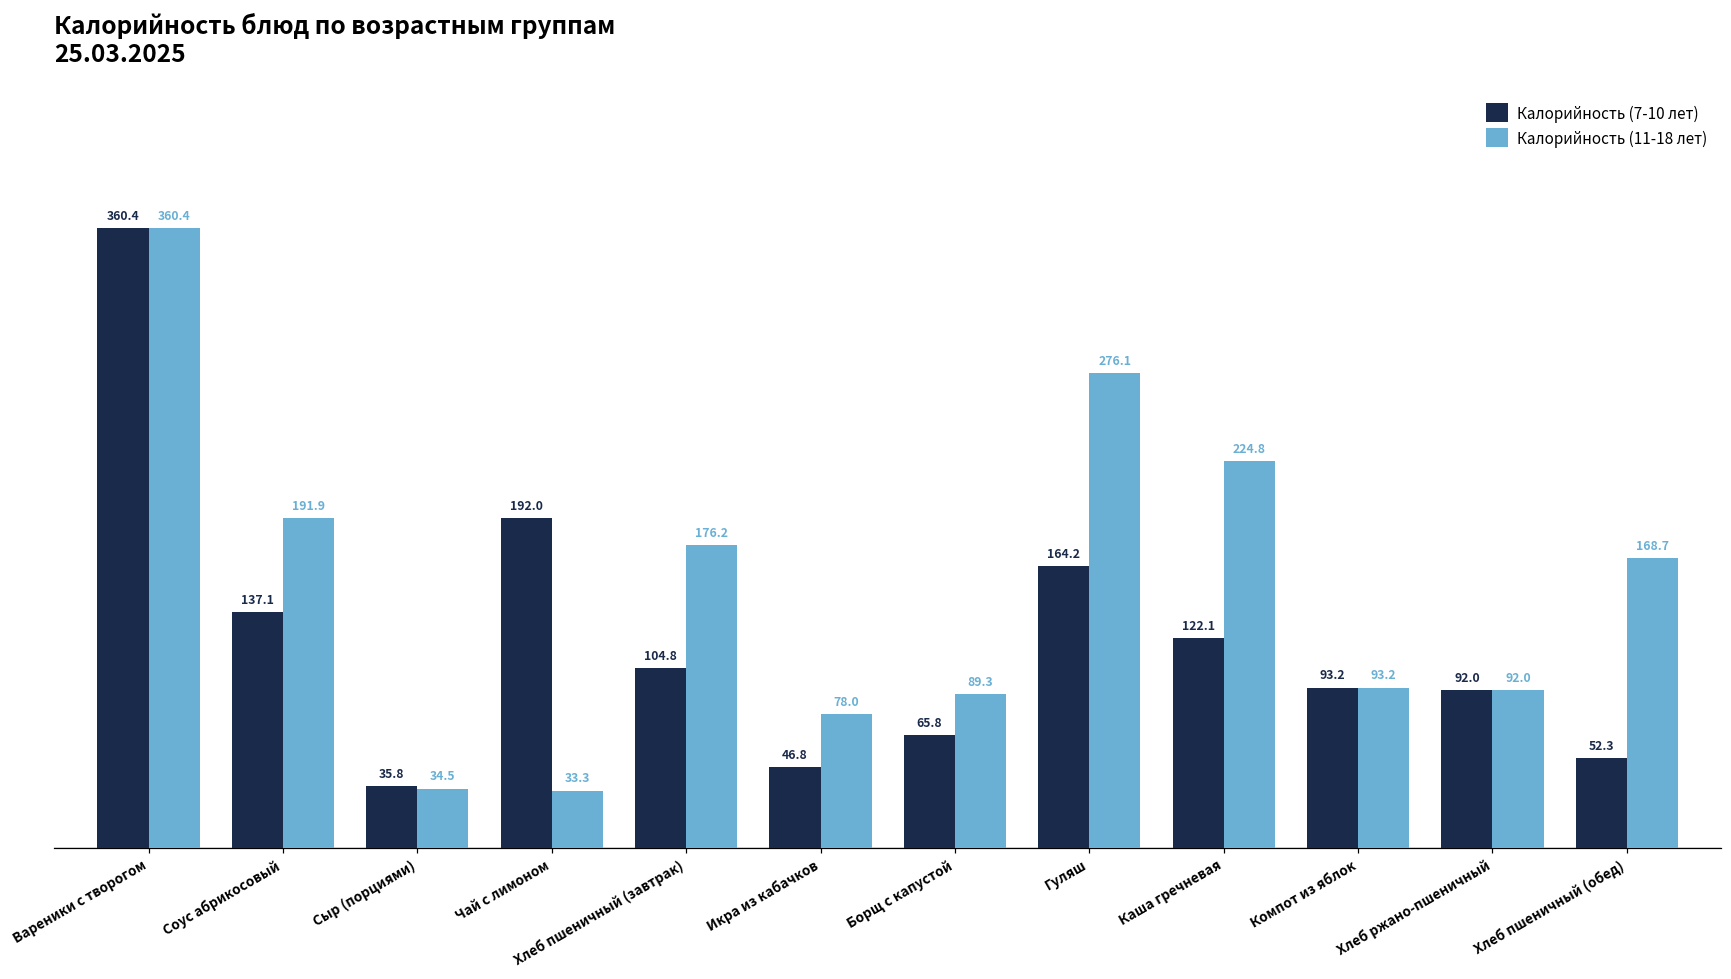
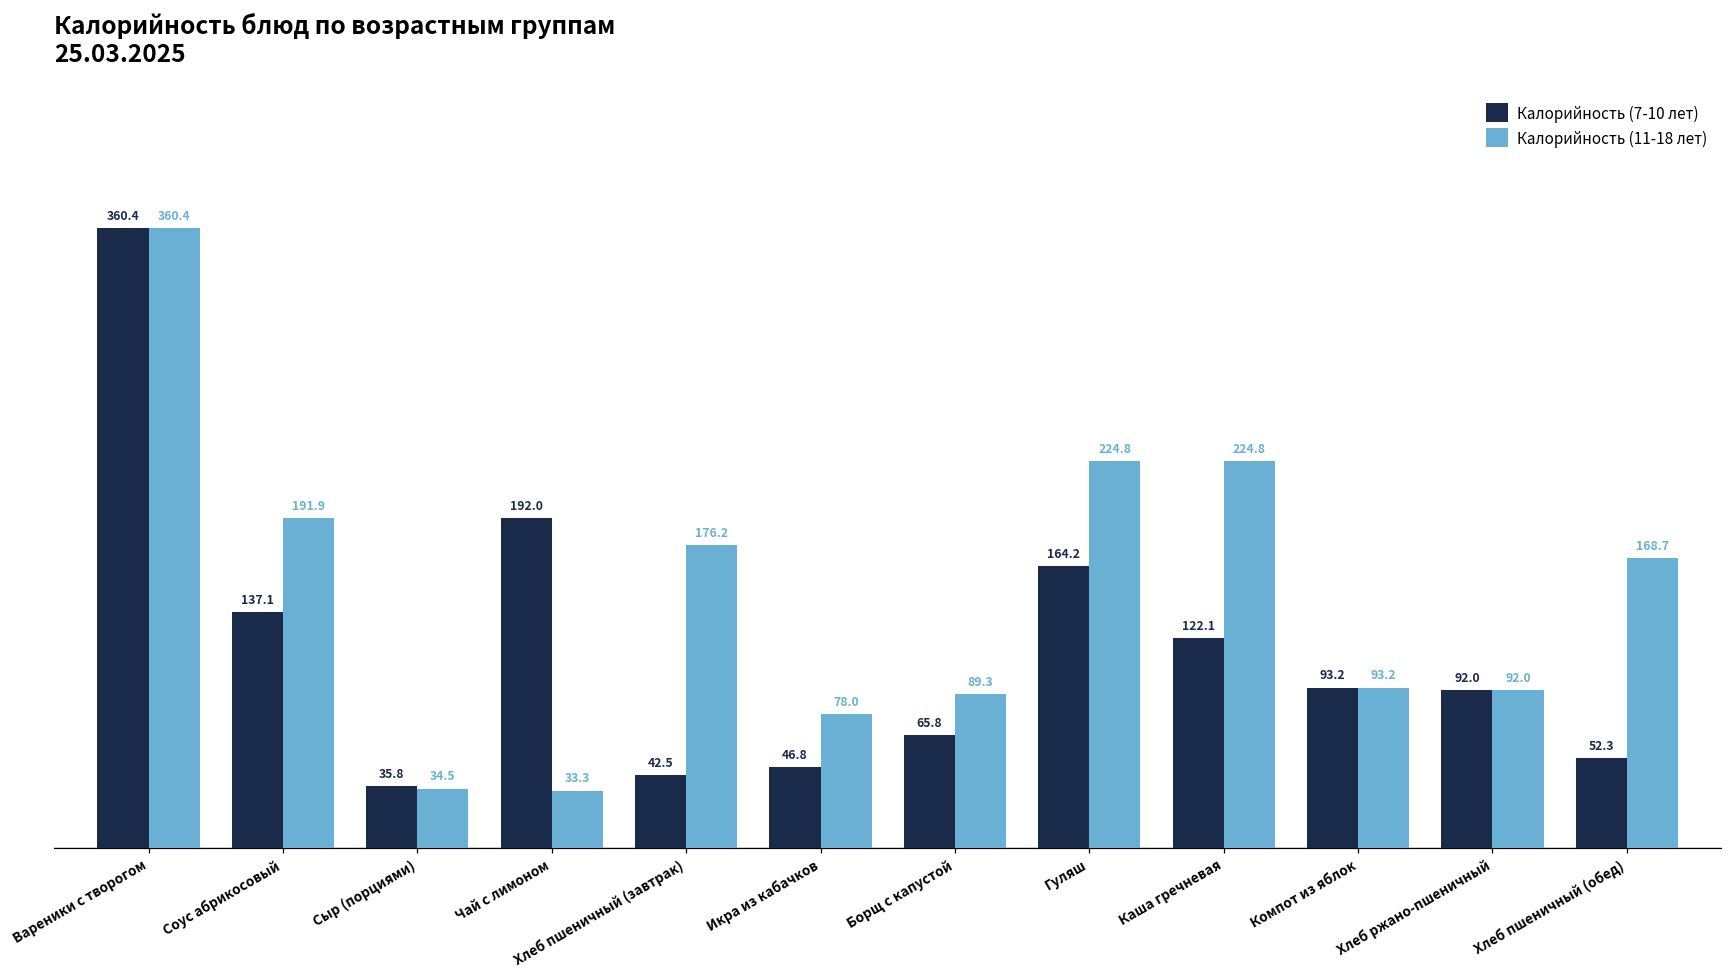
  {
    "Калорийность (7-10 лет)": {
      "Вареники с творогом": 360.4,
      "Соус абрикосовый": 137.1,
      "Сыр (порциями)": 35.8,
      "Чай с лимоном": 192.0,
-     "Хлеб пшеничный (завтрак)": 104.8,
+     "Хлеб пшеничный (завтрак)": 42.5,
      "Икра из кабачков": 46.8,
      "Борщ с капустой": 65.8,
      "Гуляш": 164.2,
      "Каша гречневая": 122.1,
      "Компот из яблок": 93.2,
      "Хлеб ржано-пшеничный": 92.0,
      "Хлеб пшеничный (обед)": 52.3
    },
    "Калорийность (11-18 лет)": {
      "Вареники с творогом": 360.4,
      "Соус абрикосовый": 191.9,
      "Сыр (порциями)": 34.5,
      "Чай с лимоном": 33.3,
      "Хлеб пшеничный (завтрак)": 176.2,
      "Икра из кабачков": 78.0,
      "Борщ с капустой": 89.3,
-     "Гуляш": 276.1,
+     "Гуляш": 224.8,
      "Каша гречневая": 224.8,
      "Компот из яблок": 93.2,
      "Хлеб ржано-пшеничный": 92.0,
      "Хлеб пшеничный (обед)": 168.7
    }
  }
